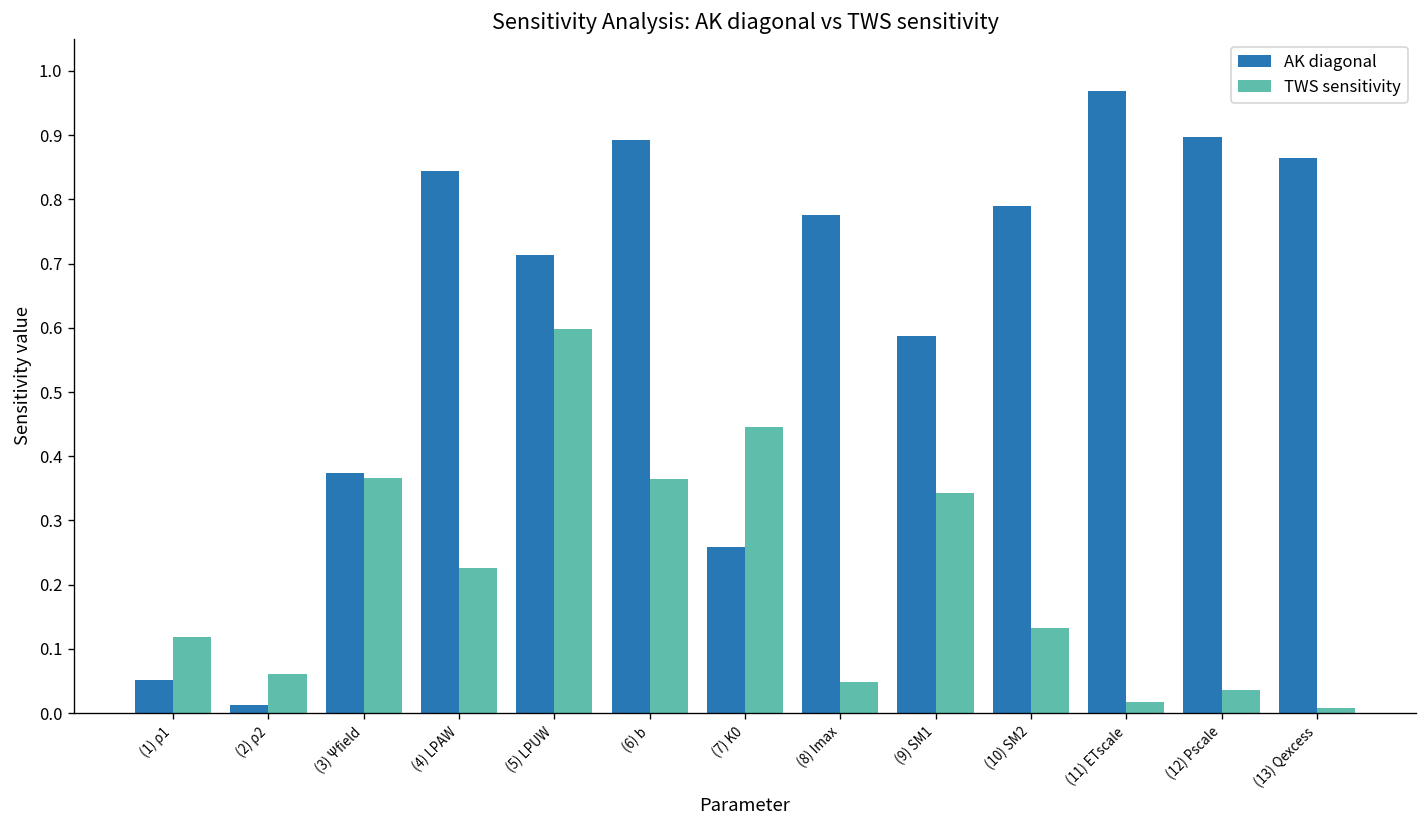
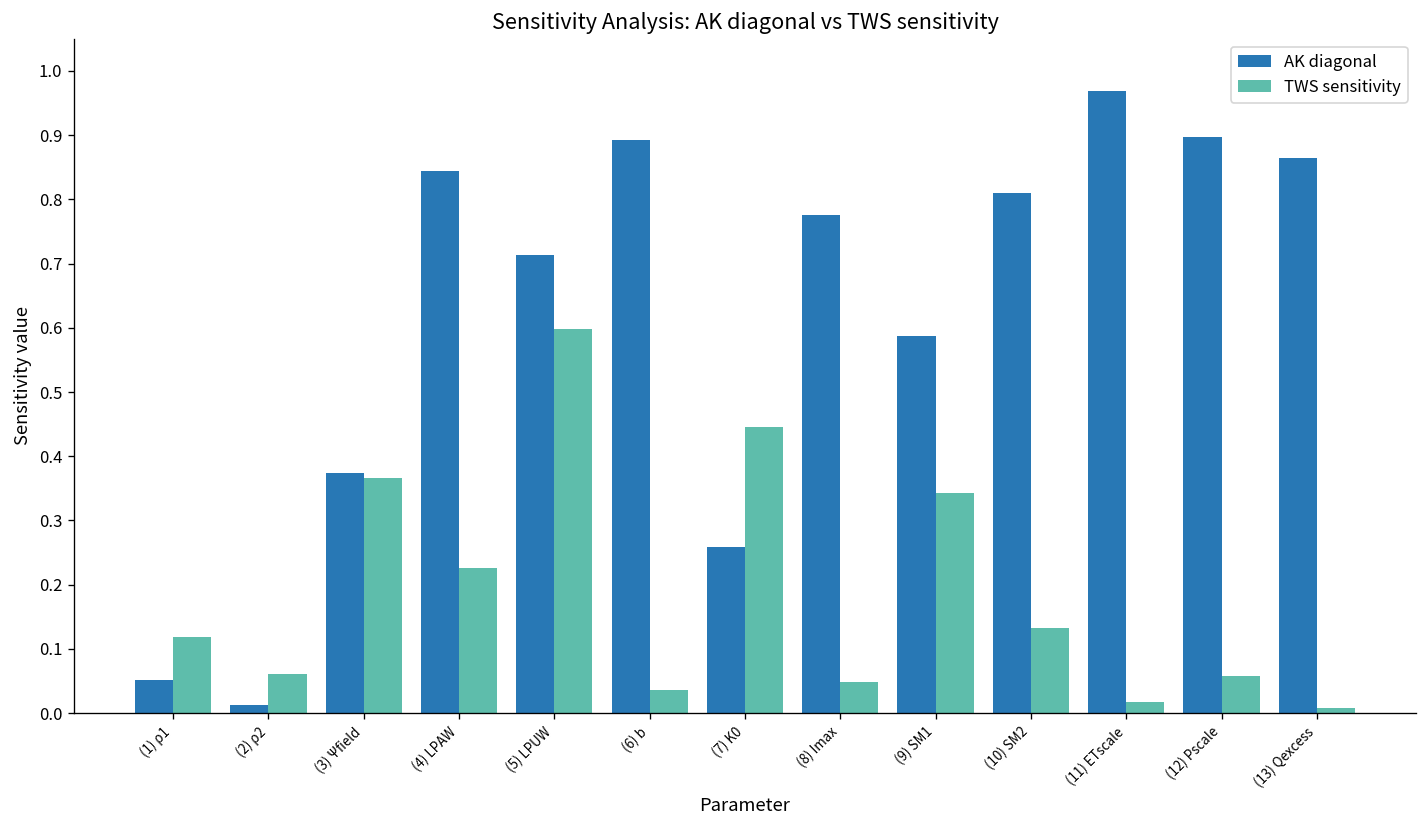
  {
    "AK diagonal": {
      "(1) ρ1": 0.05,
      "(2) ρ2": 0.01,
      "(3) Ψfield": 0.37,
      "(4) LPAW": 0.84,
      "(5) LPUW": 0.71,
      "(6) b": 0.89,
      "(7) K0": 0.26,
      "(8) Imax": 0.78,
      "(9) SM1": 0.59,
-     "(10) SM2": 0.79,
+     "(10) SM2": 0.81,
      "(11) ETscale": 0.97,
      "(12) Pscale": 0.90,
      "(13) Qexcess": 0.86
    },
    "TWS sensitivity": {
      "(1) ρ1": 0.12,
      "(2) ρ2": 0.06,
      "(3) Ψfield": 0.37,
      "(4) LPAW": 0.23,
      "(5) LPUW": 0.60,
-     "(6) b": 0.36,
+     "(6) b": 0.04,
      "(7) K0": 0.45,
      "(8) Imax": 0.05,
      "(9) SM1": 0.34,
      "(10) SM2": 0.13,
      "(11) ETscale": 0.02,
-     "(12) Pscale": 0.04,
+     "(12) Pscale": 0.06,
      "(13) Qexcess": 0.01
    }
  }
